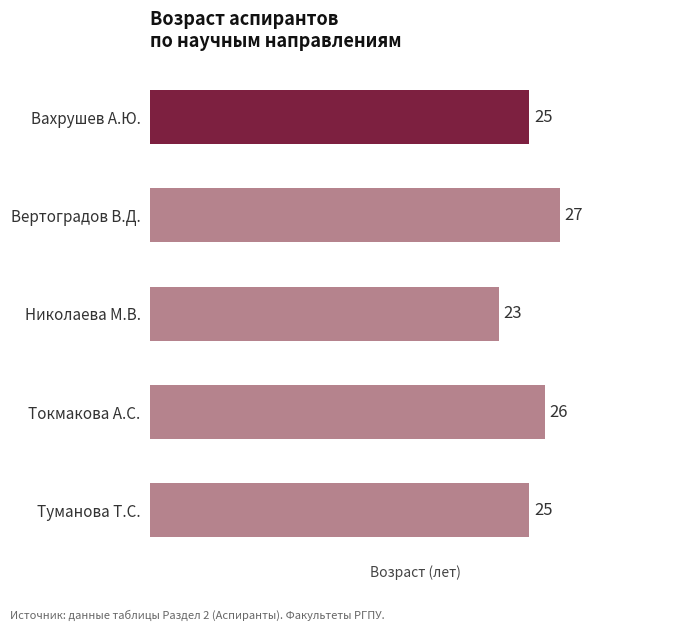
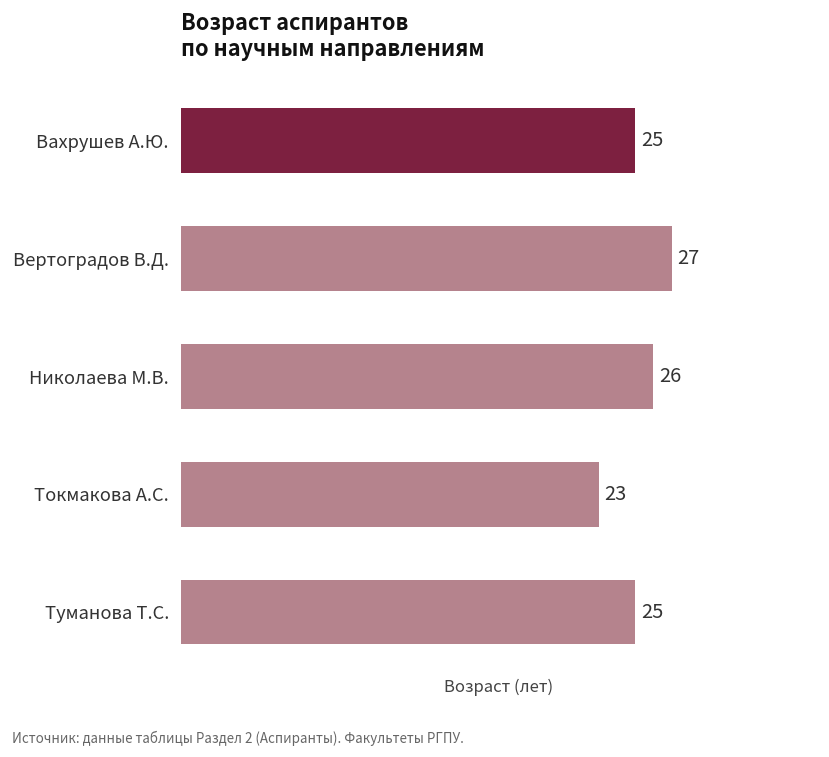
  {
    "Вахрушев А.Ю.": 25,
    "Вертоградов В.Д.": 27,
-   "Николаева М.В.": 23,
-   "Токмакова А.С.": 26,
+   "Николаева М.В.": 26,
+   "Токмакова А.С.": 23,
    "Туманова Т.С.": 25
  }
